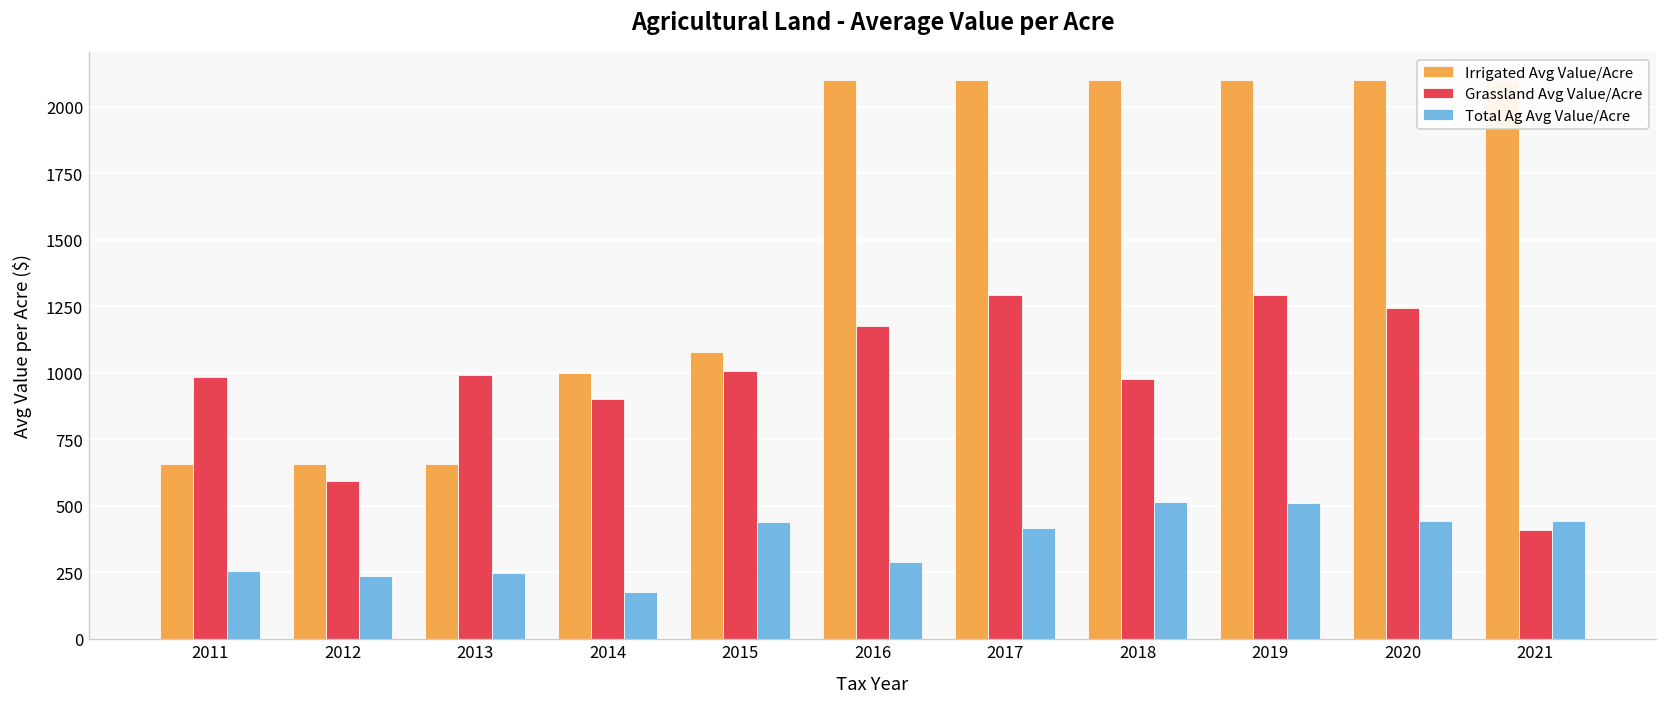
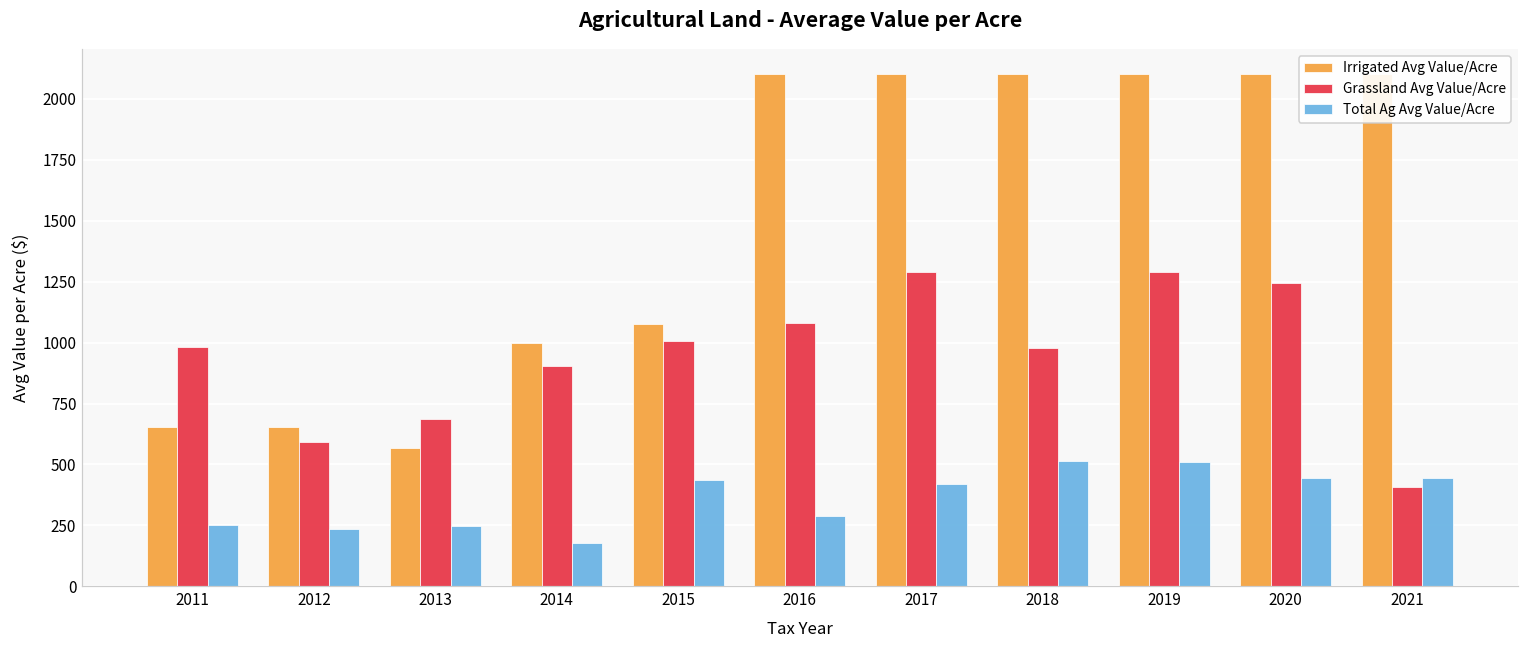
  {
    "Irrigated Avg Value/Acre": {
      "2011": 660,
      "2012": 660,
-     "2013": 660,
+     "2013": 570,
      "2014": 1000,
      "2015": 1080,
      "2016": 2100,
      "2017": 2100,
      "2018": 2100,
      "2019": 2100,
      "2020": 2100
    },
    "Grassland Avg Value/Acre": {
      "2011": 980,
      "2012": 590,
-     "2013": 990,
+     "2013": 690,
      "2014": 900,
      "2015": 1010,
-     "2016": 1180,
+     "2016": 1080,
      "2017": 1290,
      "2018": 980,
      "2019": 1290,
      "2020": 1240,
      "2021": 410
    },
    "Total Ag Avg Value/Acre": {
      "2011": 250,
      "2012": 230,
      "2013": 250,
      "2014": 180,
      "2015": 440,
      "2016": 290,
      "2017": 420,
      "2018": 510,
      "2019": 510,
      "2020": 440,
      "2021": 440
    }
  }
